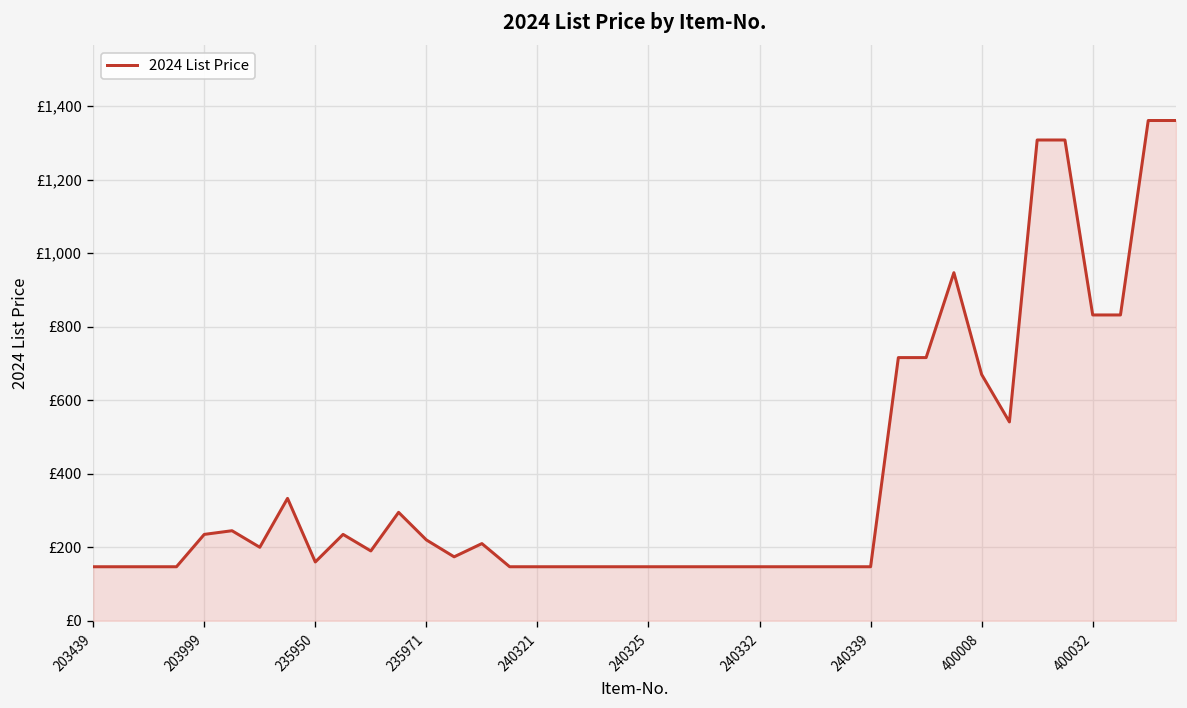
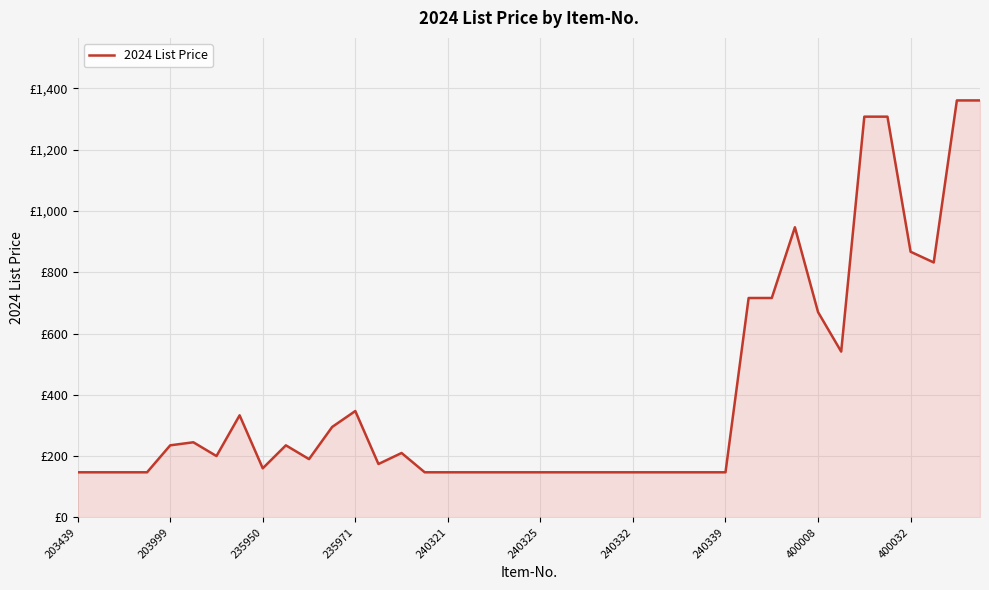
  {
    "203439": "£150",
    "203999": "£240",
    "235950": "£160",
-   "235971": "£220",
+   "235971": "£350",
    "240321": "£150",
    "240325": "£150",
    "240332": "£150",
    "240339": "£150",
    "400008": "£670",
-   "400032": "£830"
+   "400032": "£870"
  }
